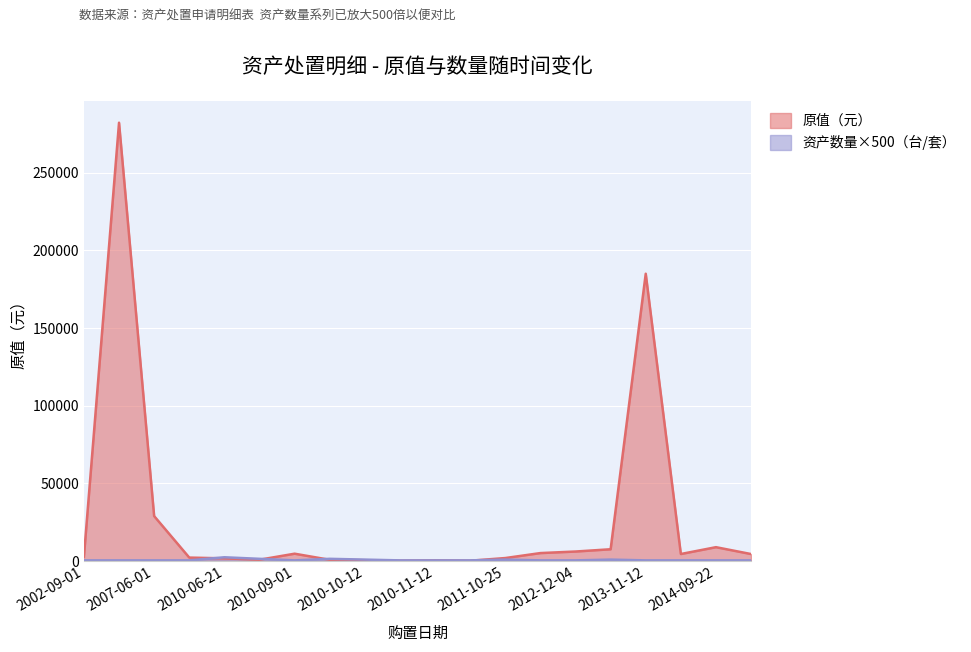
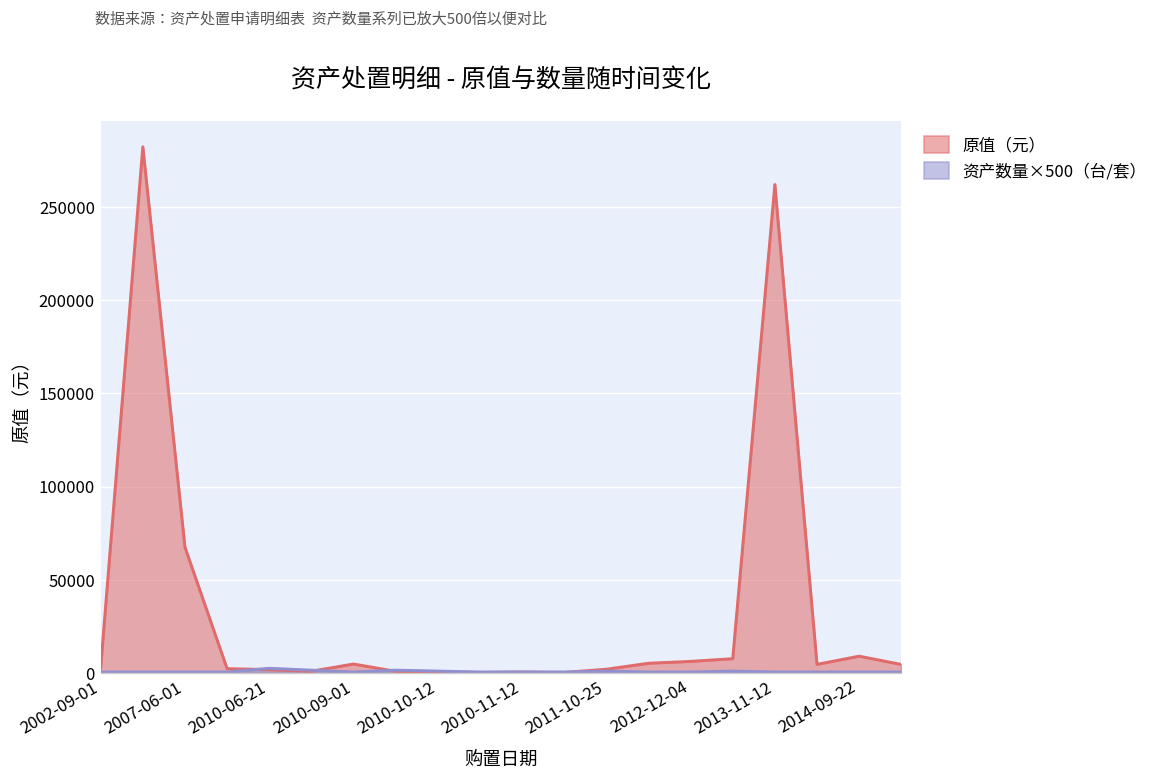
  {
    "原值（元）": {
      "2002-09-01": 3000,
-     "2007-06-01": 29000,
+     "2007-06-01": 67000,
      "2010-09-01": 5000,
      "2012-12-04": 6000,
-     "2013-11-12": 185000,
+     "2013-11-12": 262000,
      "2014-09-22": 9000
    },
    "资产数量×500（台/套）": {
      "2002-09-01": 1000,
      "2007-06-01": 1000,
      "2010-09-01": 1000,
      "2012-12-04": 1000,
      "2013-11-12": 1000,
      "2014-09-22": 1000
    }
  }
